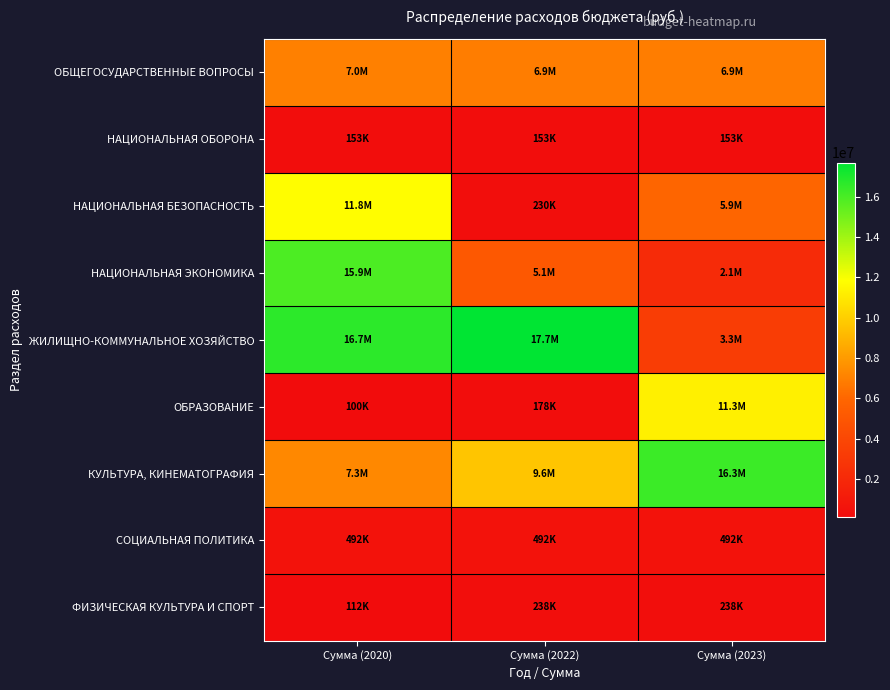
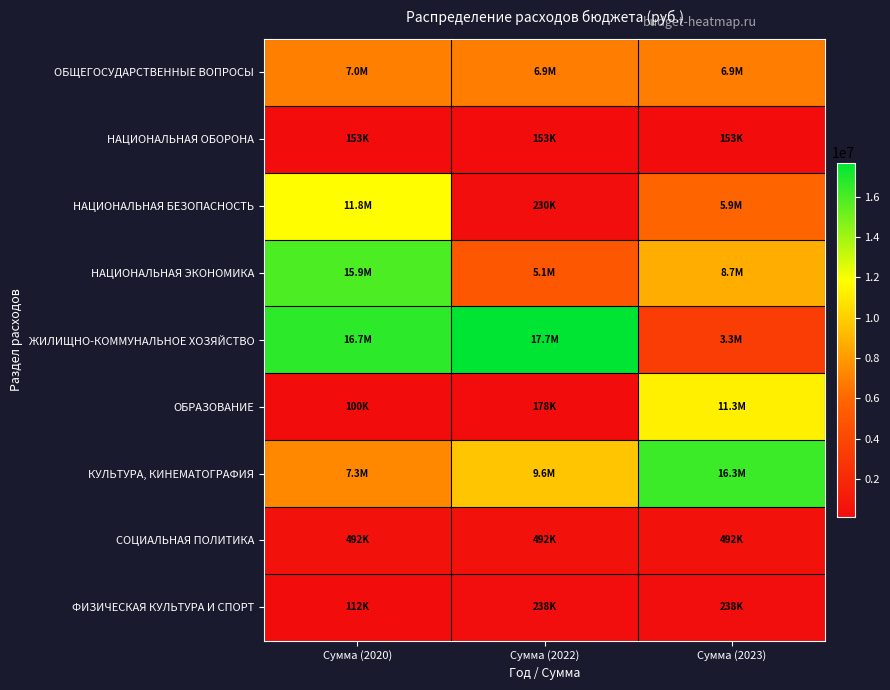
  {
    "ОБЩЕГОСУДАРСТВЕННЫЕ ВОПРОСЫ": {
      "Сумма (2020)": "7.0M",
      "Сумма (2022)": "6.9M",
      "Сумма (2023)": "6.9M"
    },
    "НАЦИОНАЛЬНАЯ ОБОРОНА": {
      "Сумма (2020)": "153K",
      "Сумма (2022)": "153K",
      "Сумма (2023)": "153K"
    },
    "НАЦИОНАЛЬНАЯ БЕЗОПАСНОСТЬ": {
      "Сумма (2020)": "11.8M",
      "Сумма (2022)": "230K",
      "Сумма (2023)": "5.9M"
    },
    "НАЦИОНАЛЬНАЯ ЭКОНОМИКА": {
      "Сумма (2020)": "15.9M",
      "Сумма (2022)": "5.1M",
-     "Сумма (2023)": "2.1M"
+     "Сумма (2023)": "8.7M"
    },
    "ЖИЛИЩНО-КОММУНАЛЬНОЕ ХОЗЯЙСТВО": {
      "Сумма (2020)": "16.7M",
      "Сумма (2022)": "17.7M",
      "Сумма (2023)": "3.3M"
    },
    "ОБРАЗОВАНИЕ": {
      "Сумма (2020)": "100K",
      "Сумма (2022)": "178K",
      "Сумма (2023)": "11.3M"
    },
    "КУЛЬТУРА, КИНЕМАТОГРАФИЯ": {
      "Сумма (2020)": "7.3M",
      "Сумма (2022)": "9.6M",
      "Сумма (2023)": "16.3M"
    },
    "СОЦИАЛЬНАЯ ПОЛИТИКА": {
      "Сумма (2020)": "492K",
      "Сумма (2022)": "492K",
      "Сумма (2023)": "492K"
    },
    "ФИЗИЧЕСКАЯ КУЛЬТУРА И СПОРТ": {
      "Сумма (2020)": "112K",
      "Сумма (2022)": "238K",
      "Сумма (2023)": "238K"
    }
  }
